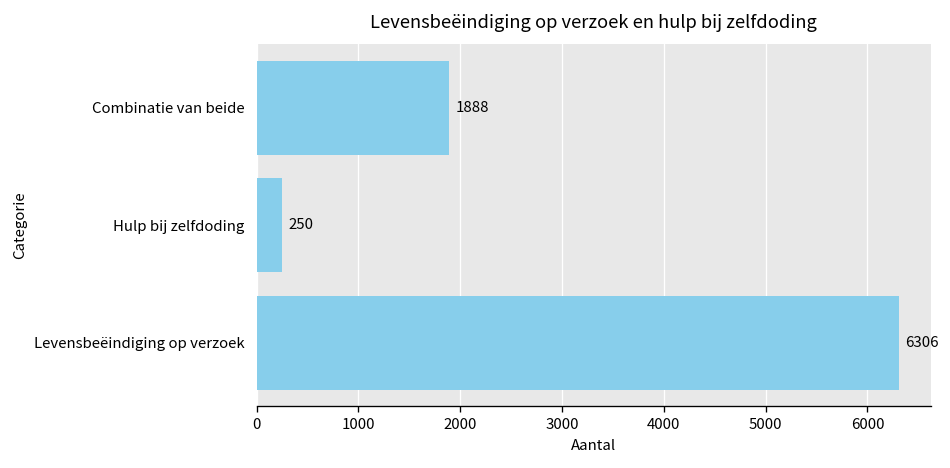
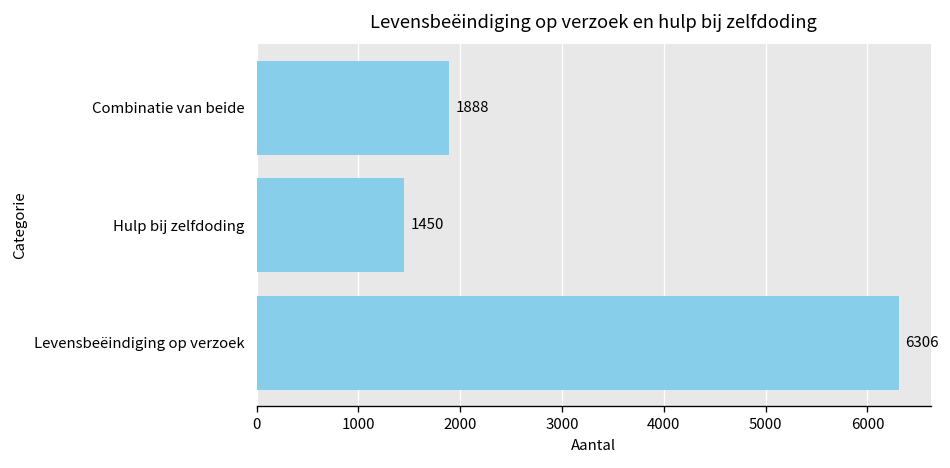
  {
    "Combinatie van beide": 1888,
-   "Hulp bij zelfdoding": 250,
+   "Hulp bij zelfdoding": 1450,
    "Levensbeëindiging op verzoek": 6306
  }
